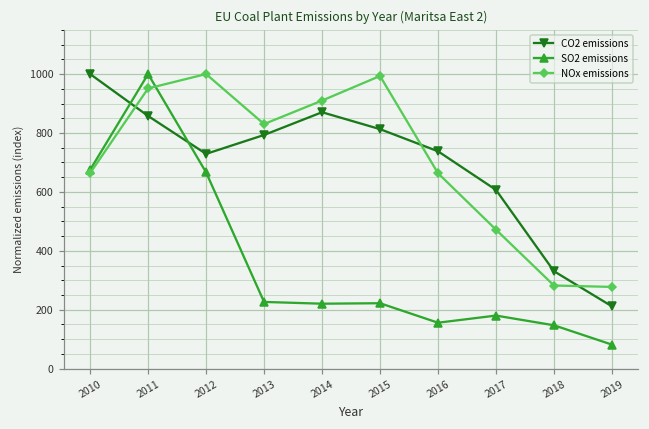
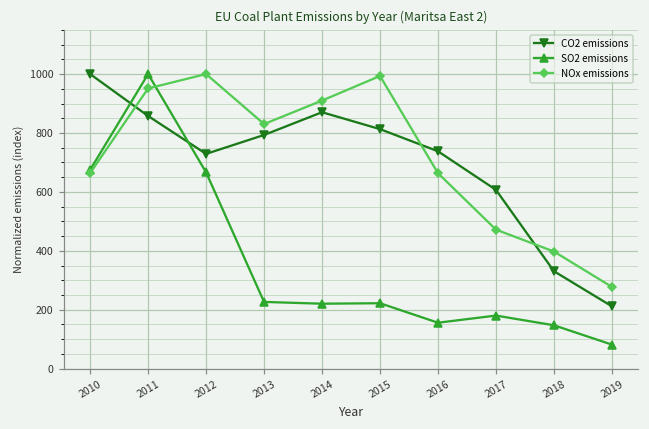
  {
    "NOx emissions": {
      "2010": 660,
      "2011": 950,
      "2012": 1000,
      "2013": 830,
      "2014": 910,
      "2015": 990,
      "2016": 660,
      "2017": 470,
-     "2018": 280,
+     "2018": 400,
      "2019": 280
    }
  }
